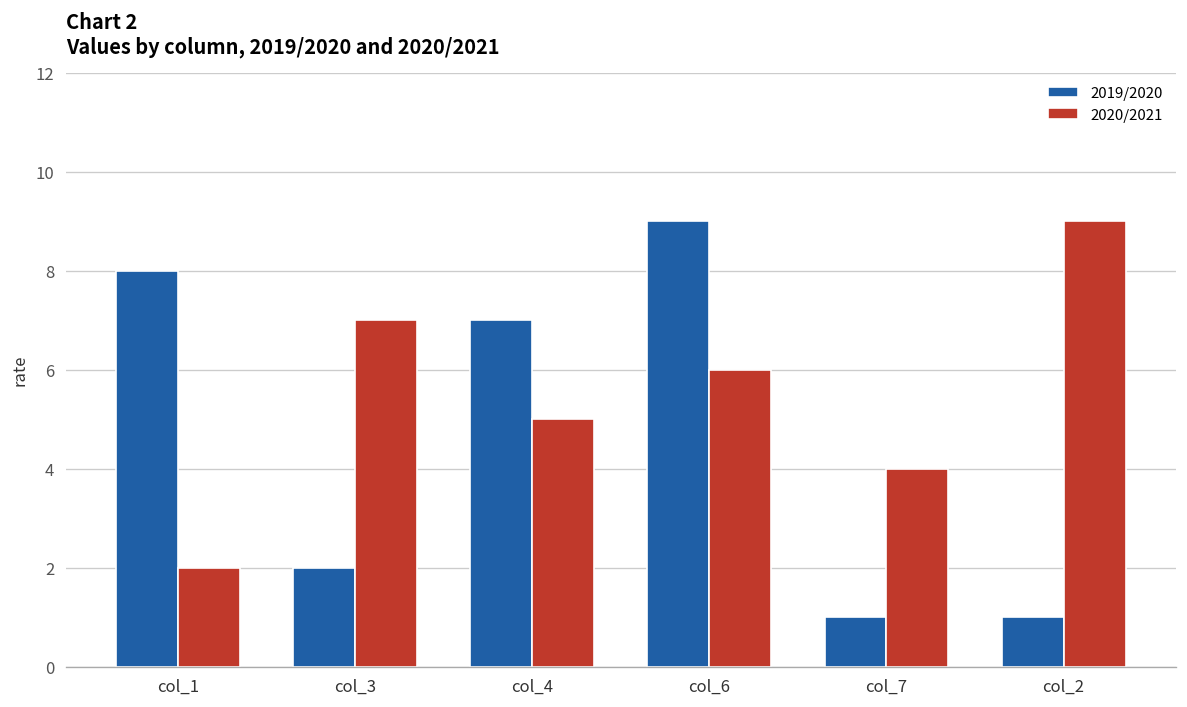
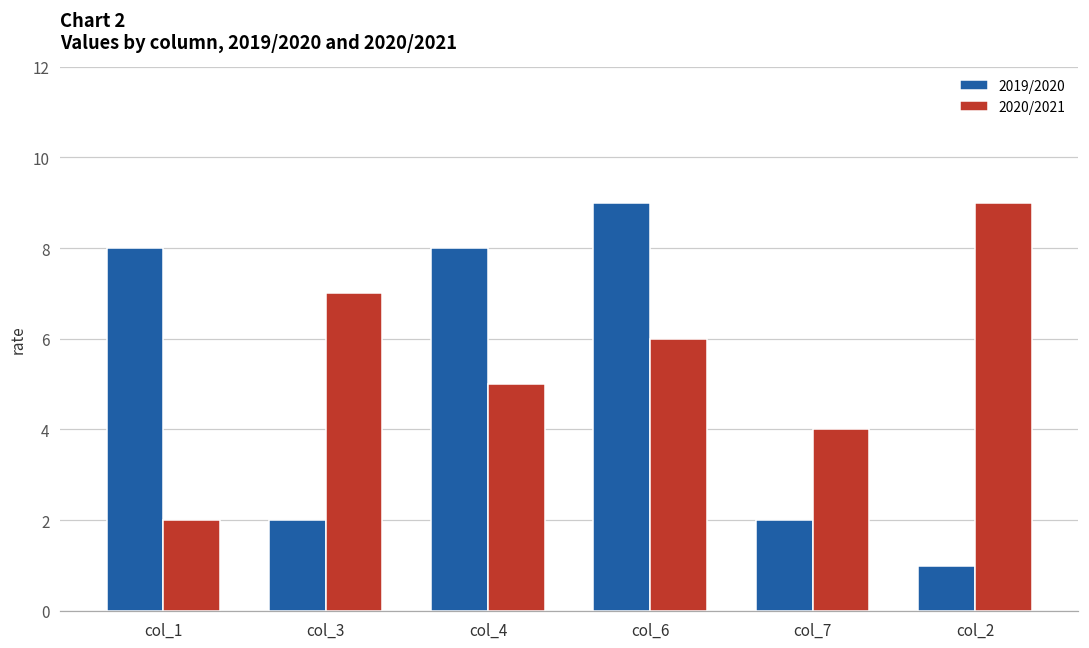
  {
    "2019/2020": {
      "col_1": 8,
      "col_3": 2,
-     "col_4": 7,
+     "col_4": 8,
      "col_6": 9,
-     "col_7": 1,
+     "col_7": 2,
      "col_2": 1
    },
    "2020/2021": {
      "col_1": 2,
      "col_3": 7,
      "col_4": 5,
      "col_6": 6,
      "col_7": 4,
      "col_2": 9
    }
  }
